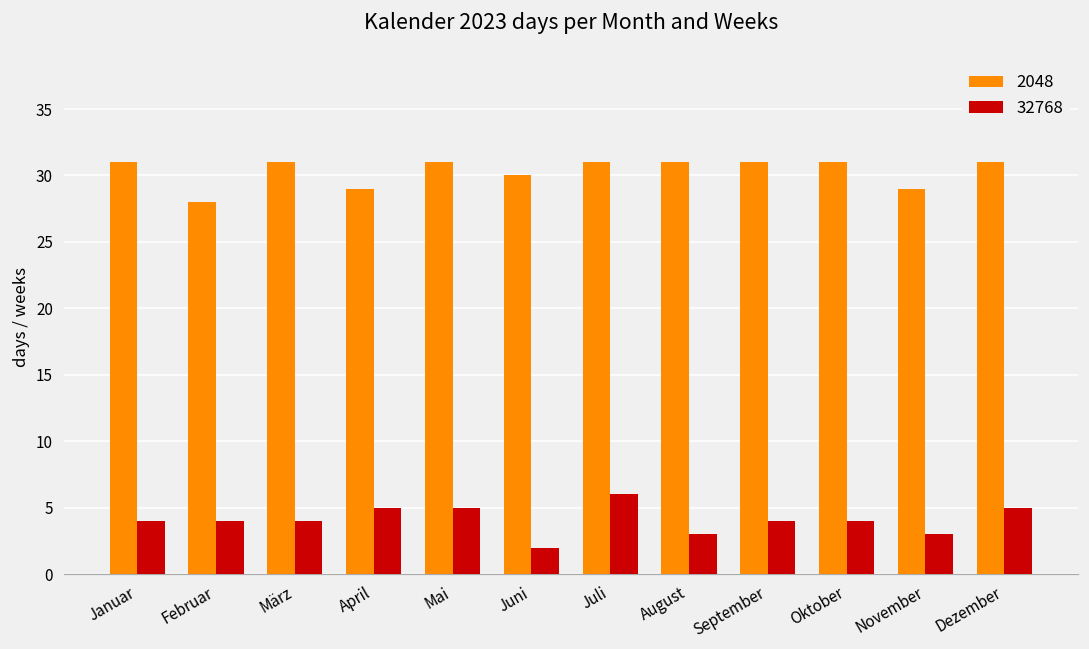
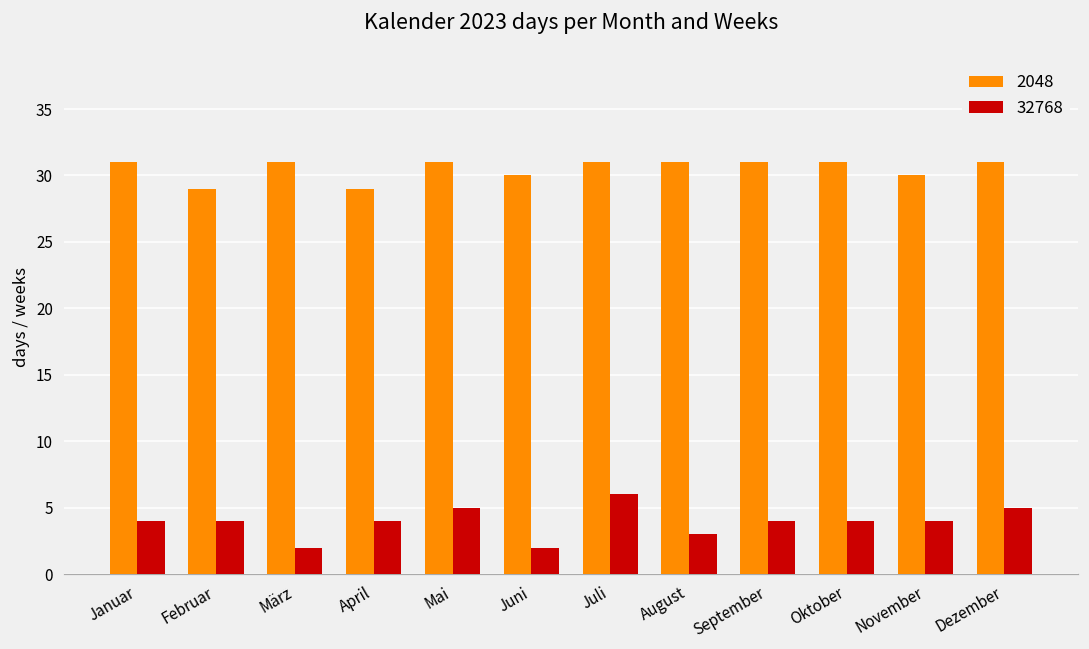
  {
    "2048": {
      "Januar": 31,
-     "Februar": 28,
+     "Februar": 29,
      "März": 31,
      "April": 29,
      "Mai": 31,
      "Juni": 30,
      "Juli": 31,
      "August": 31,
      "September": 31,
      "Oktober": 31,
-     "November": 29,
+     "November": 30,
      "Dezember": 31
    },
    "32768": {
      "Januar": 4,
      "Februar": 4,
-     "März": 4,
-     "April": 5,
+     "März": 2,
+     "April": 4,
      "Mai": 5,
      "Juni": 2,
      "Juli": 6,
      "August": 3,
      "September": 4,
      "Oktober": 4,
-     "November": 3,
+     "November": 4,
      "Dezember": 5
    }
  }
